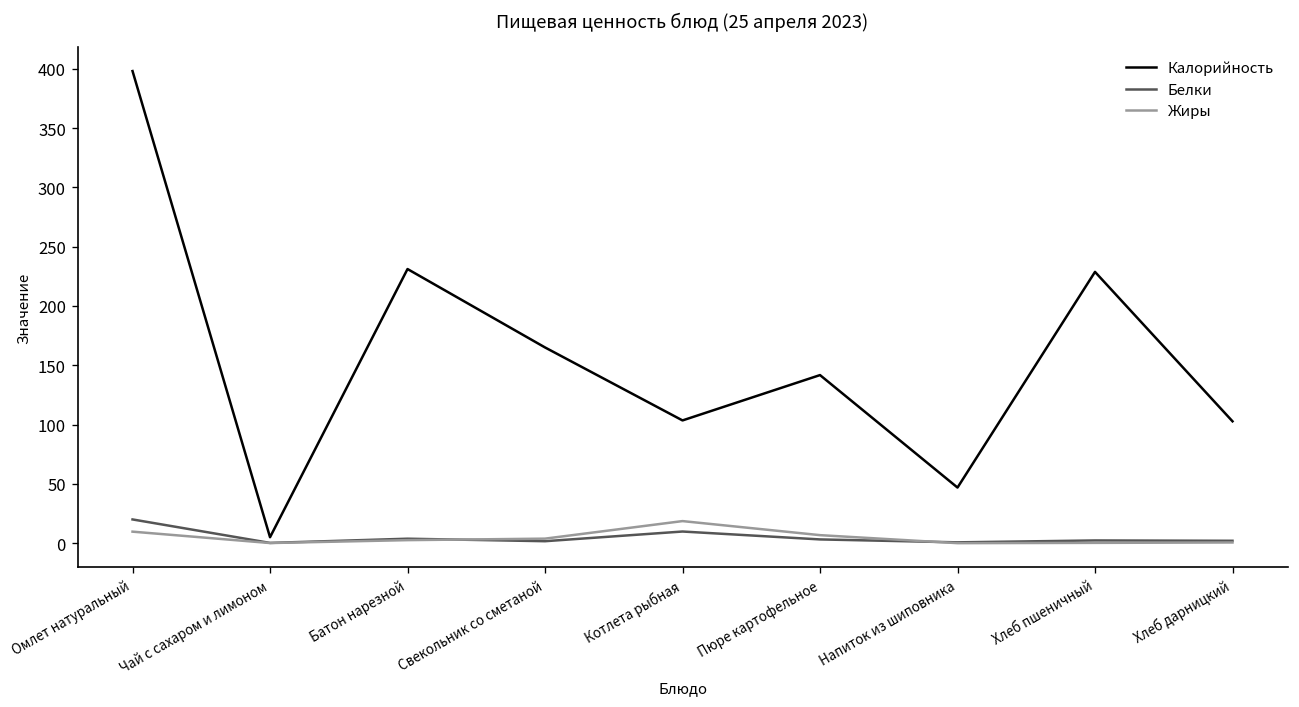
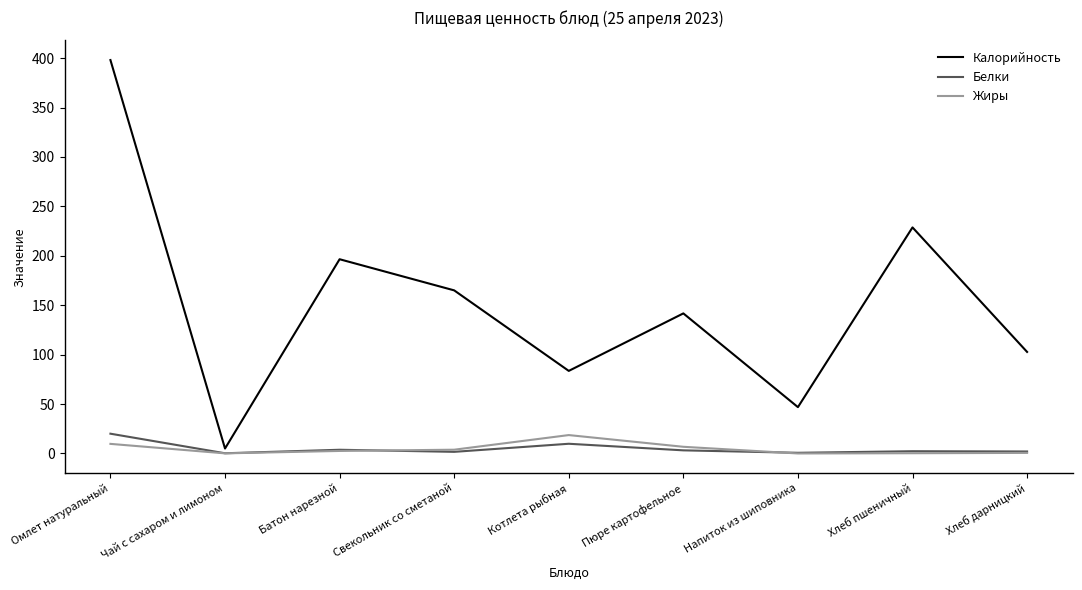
  {
    "Калорийность": {
      "Омлет натуральный": 400,
      "Чай с сахаром и лимоном": 10,
-     "Батон нарезной": 230,
+     "Батон нарезной": 200,
      "Свекольник со сметаной": 170,
-     "Котлета рыбная": 100,
+     "Котлета рыбная": 80,
      "Пюре картофельное": 140,
      "Напиток из шиповника": 50,
      "Хлеб пшеничный": 230,
      "Хлеб дарницкий": 100
    },
    "Белки": {
      "Омлет натуральный": 20,
      "Котлета рыбная": 10,
      "Пюре картофельное": 0
    },
    "Жиры": {
      "Омлет натуральный": 10,
      "Котлета рыбная": 20,
      "Пюре картофельное": 10
    }
  }
